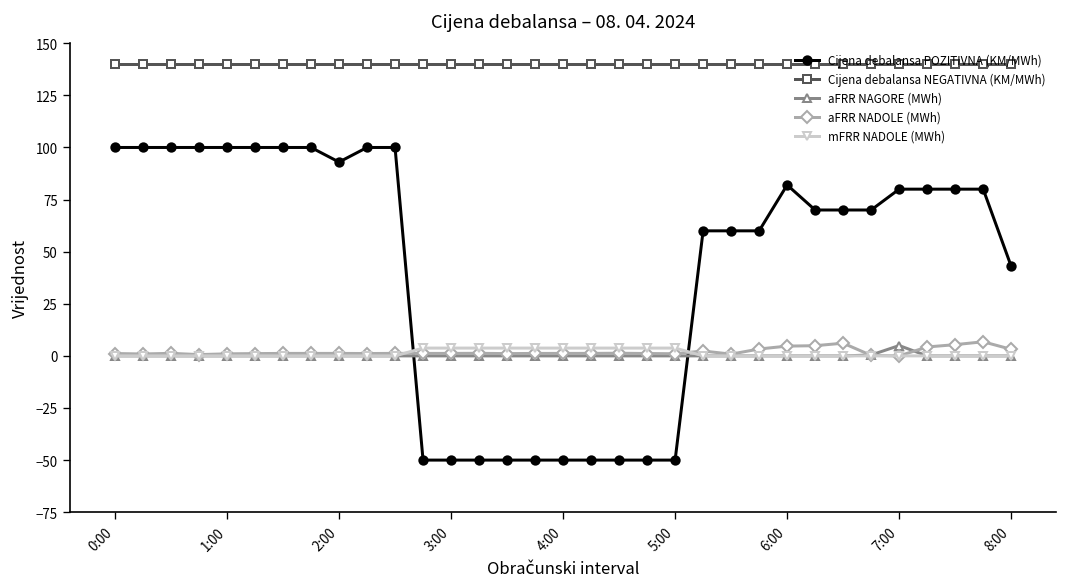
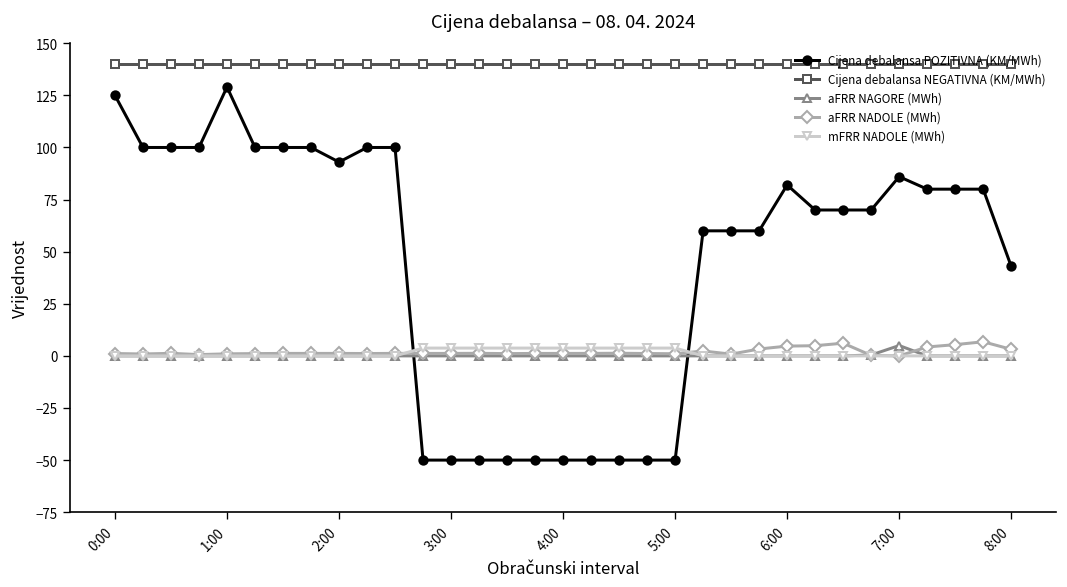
  {
    "Cijena debalansa POZITIVNA (KM/MWh)": {
-     "0:00": 100,
-     "1:00": 100,
+     "0:00": 125,
+     "1:00": 129,
      "2:00": 93,
      "3:00": -50,
      "4:00": -50,
      "5:00": -50,
      "6:00": 82,
-     "7:00": 80,
+     "7:00": 86,
      "8:00": 43
    },
    "Cijena debalansa NEGATIVNA (KM/MWh)": {
      "0:00": 140,
      "1:00": 140,
      "2:00": 140,
      "3:00": 140,
      "4:00": 140,
      "5:00": 140,
      "6:00": 140,
      "7:00": 140,
      "8:00": 140
    }
  }
